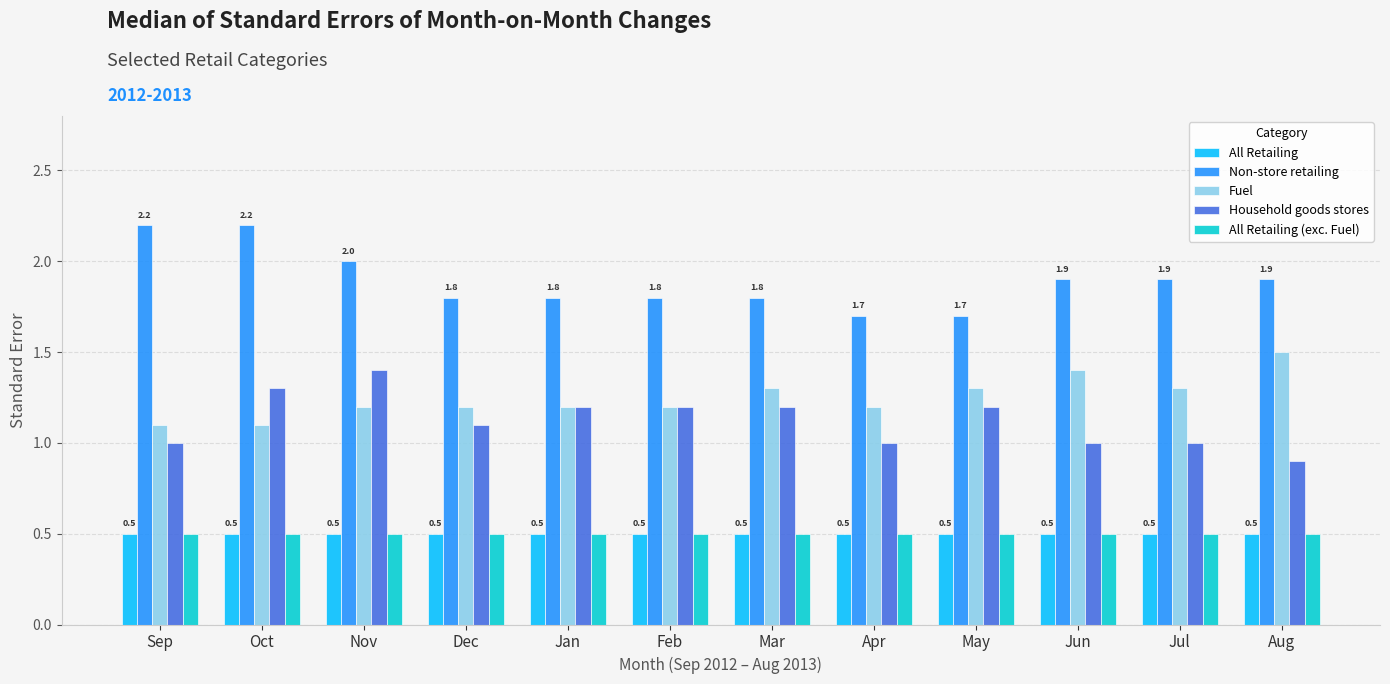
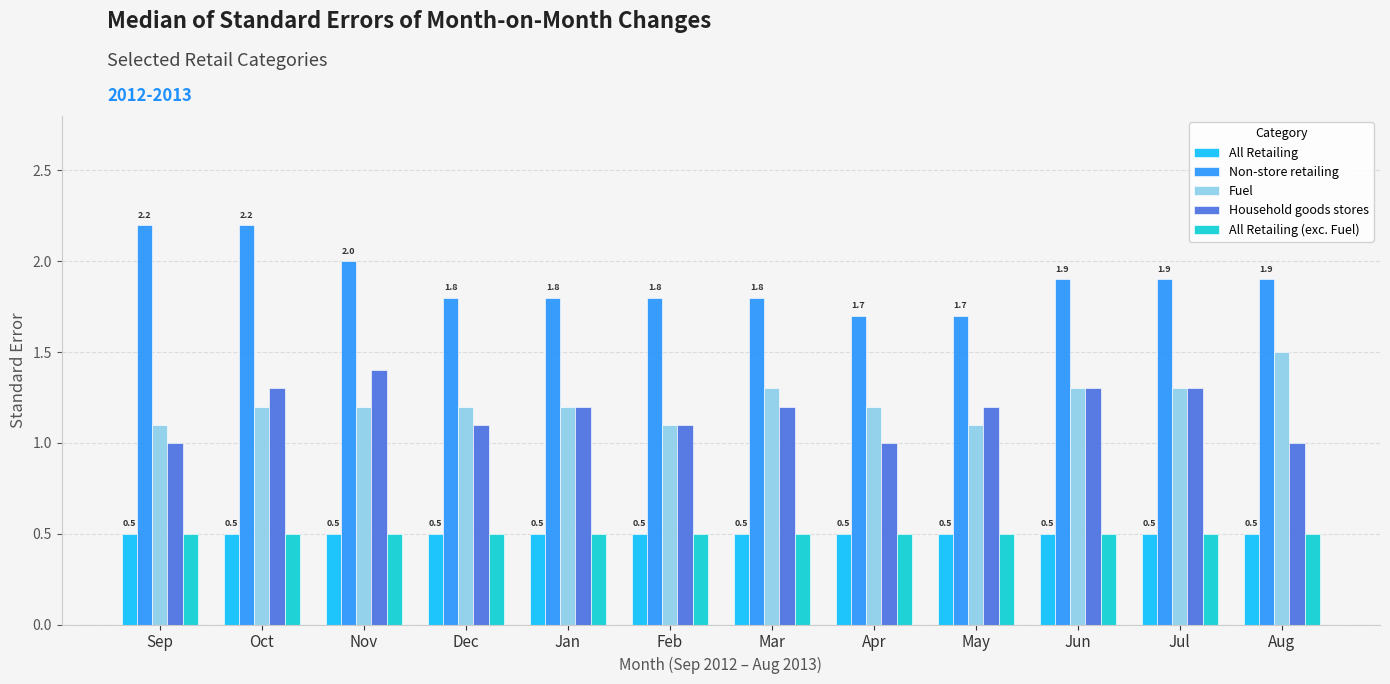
  {
    "Fuel": {
      "Sep": 1.1,
-     "Oct": 1.1,
+     "Oct": 1.2,
      "Nov": 1.2,
      "Dec": 1.2,
      "Jan": 1.2,
-     "Feb": 1.2,
+     "Feb": 1.1,
      "Mar": 1.3,
      "Apr": 1.2,
-     "May": 1.3,
-     "Jun": 1.4,
+     "May": 1.1,
+     "Jun": 1.3,
      "Jul": 1.3,
      "Aug": 1.5
    },
    "Household goods stores": {
      "Sep": 1.0,
      "Oct": 1.3,
      "Nov": 1.4,
      "Dec": 1.1,
      "Jan": 1.2,
-     "Feb": 1.2,
+     "Feb": 1.1,
      "Mar": 1.2,
      "Apr": 1.0,
      "May": 1.2,
-     "Jun": 1.0,
-     "Jul": 1.0,
-     "Aug": 0.9
+     "Jun": 1.3,
+     "Jul": 1.3,
+     "Aug": 1.0
    }
  }
